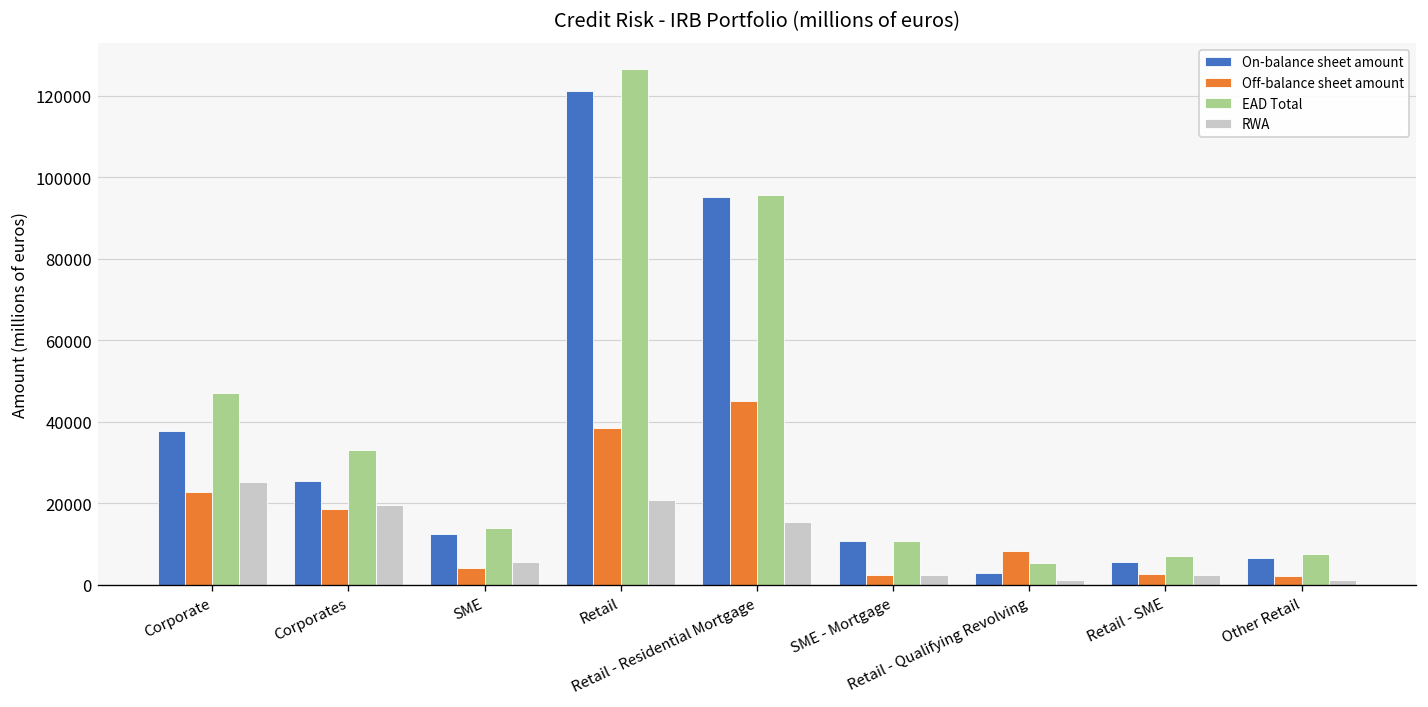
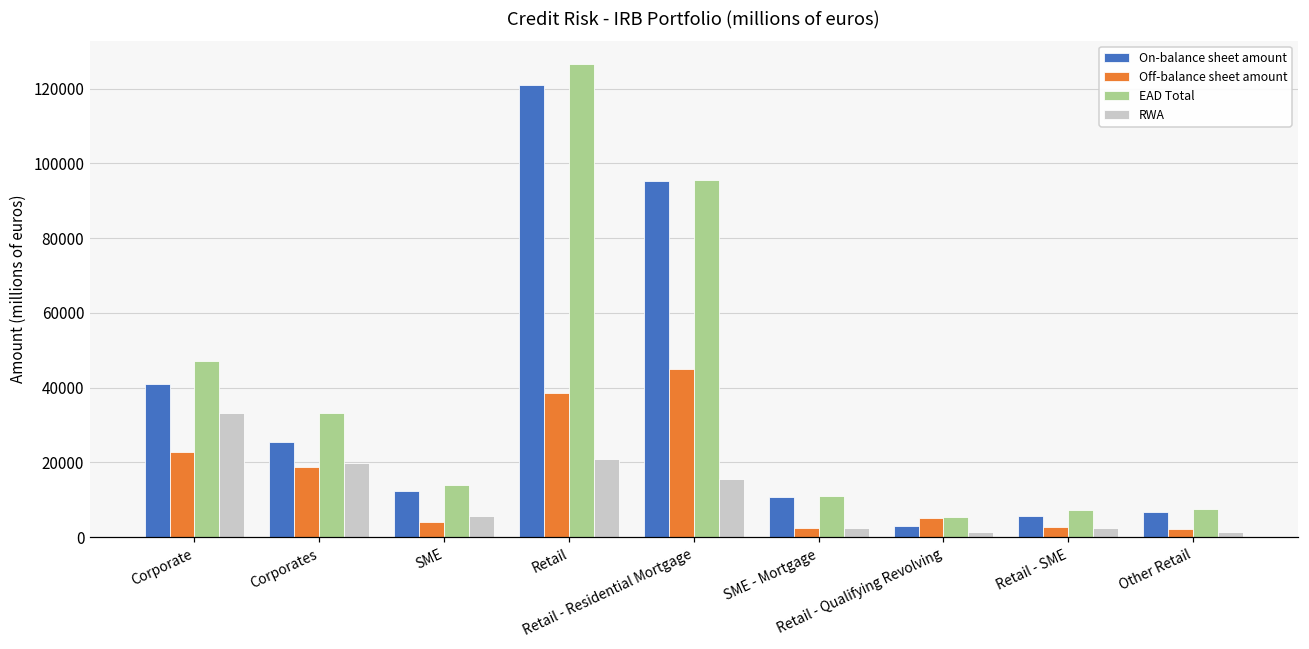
  {
    "On-balance sheet amount": {
-     "Corporate": 38000,
+     "Corporate": 41000,
      "Corporates": 25000,
      "SME": 12000,
      "Retail": 121000,
      "Retail - Residential Mortgage": 95000,
      "SME - Mortgage": 11000,
      "Retail - Qualifying Revolving": 3000,
      "Retail - SME": 6000,
      "Other Retail": 7000
    },
    "Off-balance sheet amount": {
      "Corporate": 23000,
      "Corporates": 19000,
      "SME": 4000,
      "Retail": 39000,
      "Retail - Residential Mortgage": 45000,
      "SME - Mortgage": 2000,
-     "Retail - Qualifying Revolving": 8000,
+     "Retail - Qualifying Revolving": 5000,
      "Retail - SME": 3000,
      "Other Retail": 2000
    },
    "EAD Total": {
      "Corporate": 47000,
      "Corporates": 33000,
      "SME": 14000,
      "Retail": 127000,
      "Retail - Residential Mortgage": 96000,
      "SME - Mortgage": 11000,
      "Retail - Qualifying Revolving": 5000,
      "Retail - SME": 7000,
      "Other Retail": 8000
    },
    "RWA": {
-     "Corporate": 25000,
+     "Corporate": 33000,
      "Corporates": 20000,
      "SME": 6000,
      "Retail": 21000,
      "Retail - Residential Mortgage": 15000,
      "SME - Mortgage": 2000,
      "Retail - Qualifying Revolving": 1000,
      "Retail - SME": 2000,
      "Other Retail": 1000
    }
  }
